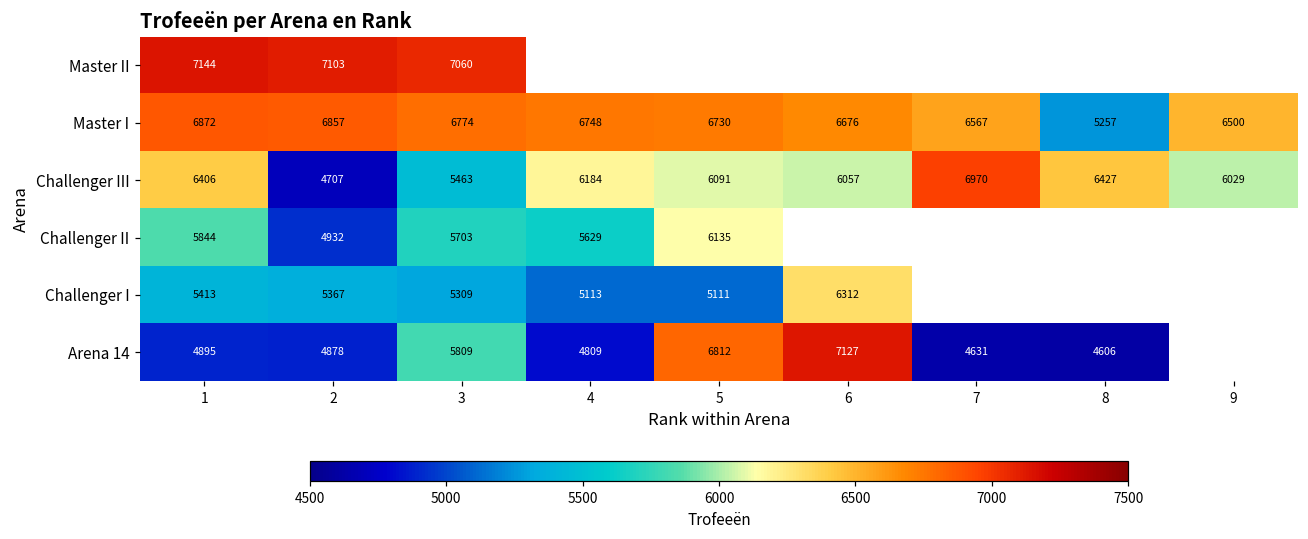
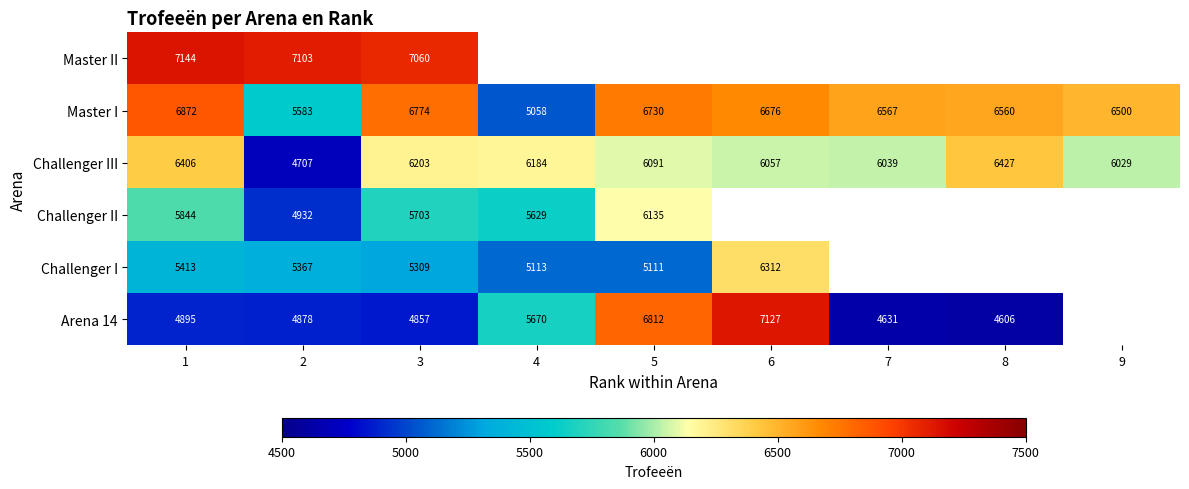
  {
    "Master II": {
      "1": 7144,
      "2": 7103,
      "3": 7060
    },
    "Master I": {
      "1": 6872,
-     "2": 6857,
+     "2": 5583,
      "3": 6774,
-     "4": 6748,
+     "4": 5058,
      "5": 6730,
      "6": 6676,
      "7": 6567,
-     "8": 5257,
+     "8": 6560,
      "9": 6500
    },
    "Challenger III": {
      "1": 6406,
      "2": 4707,
-     "3": 5463,
+     "3": 6203,
      "4": 6184,
      "5": 6091,
      "6": 6057,
-     "7": 6970,
+     "7": 6039,
      "8": 6427,
      "9": 6029
    },
    "Challenger II": {
      "1": 5844,
      "2": 4932,
      "3": 5703,
      "4": 5629,
      "5": 6135
    },
    "Challenger I": {
      "1": 5413,
      "2": 5367,
      "3": 5309,
      "4": 5113,
      "5": 5111,
      "6": 6312
    },
    "Arena 14": {
      "1": 4895,
      "2": 4878,
-     "3": 5809,
-     "4": 4809,
+     "3": 4857,
+     "4": 5670,
      "5": 6812,
      "6": 7127,
      "7": 4631,
      "8": 4606
    }
  }
